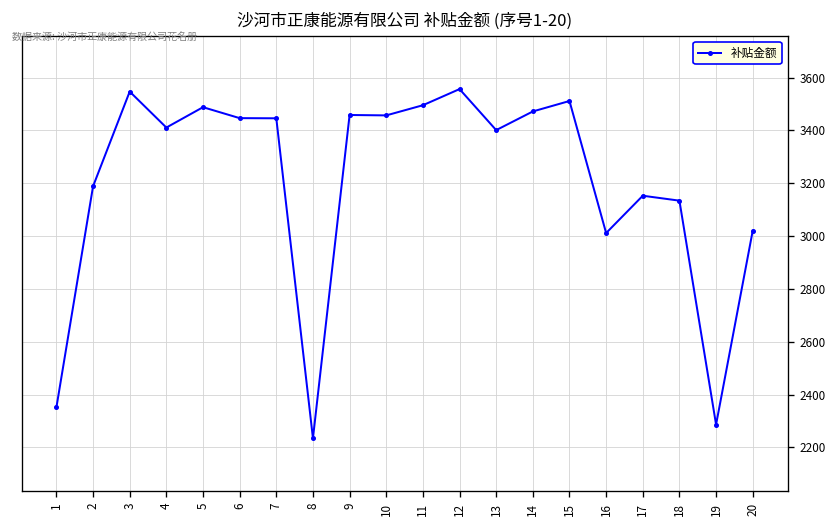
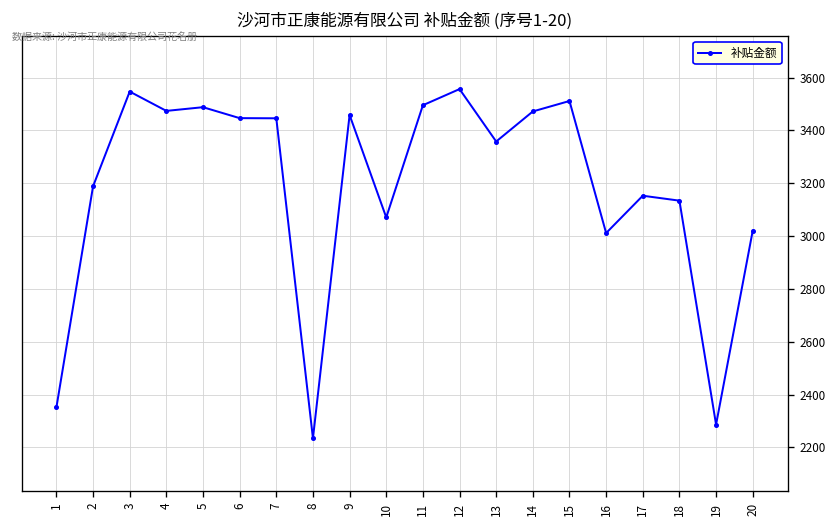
  {
    "1": 2350,
    "2": 3190,
    "3": 3550,
-   "4": 3410,
+   "4": 3470,
    "5": 3490,
    "6": 3450,
    "7": 3450,
    "8": 2230,
    "9": 3460,
-   "10": 3460,
+   "10": 3070,
    "11": 3500,
    "12": 3560,
-   "13": 3400,
+   "13": 3360,
    "14": 3470,
    "15": 3510,
    "16": 3010,
    "17": 3150,
    "18": 3130,
    "19": 2290,
    "20": 3020
  }
